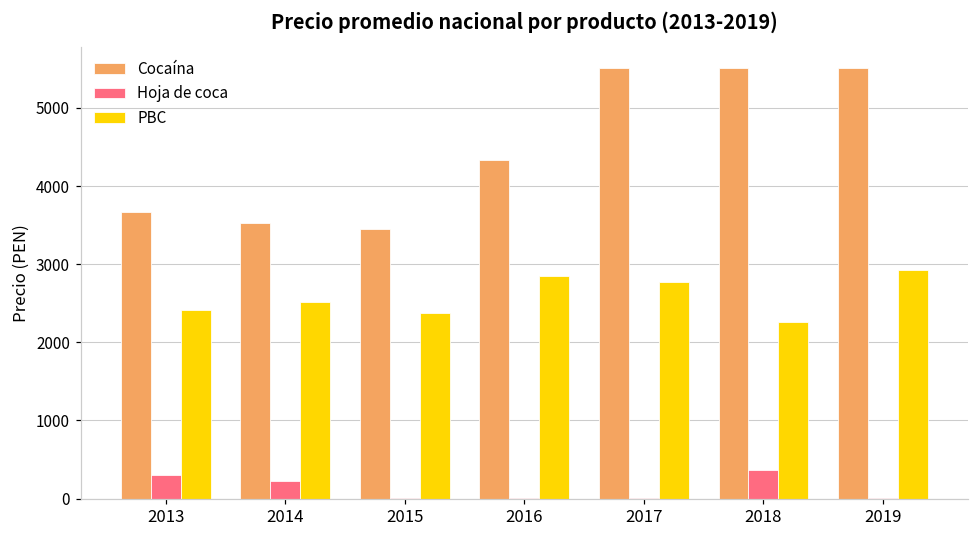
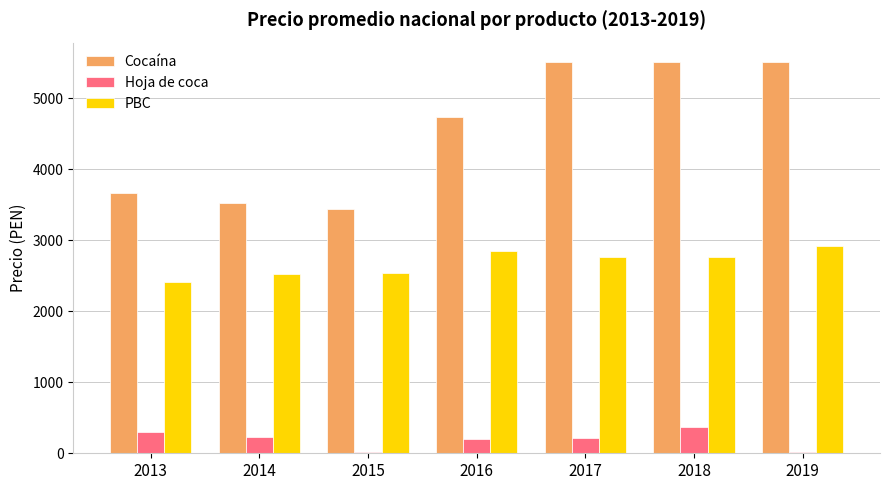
  {
    "Cocaína": {
      "2013": 3700,
      "2014": 3500,
      "2015": 3400,
-     "2016": 4300,
+     "2016": 4700,
      "2017": 5500,
      "2018": 5500,
      "2019": 5500
    },
    "Hoja de coca": {
      "2013": 300,
      "2014": 200,
-     "2016": 0,
-     "2017": 0,
+     "2016": 200,
+     "2017": 200,
      "2018": 400
    },
    "PBC": {
      "2013": 2400,
      "2014": 2500,
-     "2015": 2400,
+     "2015": 2500,
      "2016": 2800,
      "2017": 2800,
-     "2018": 2300,
+     "2018": 2800,
      "2019": 2900
    }
  }
